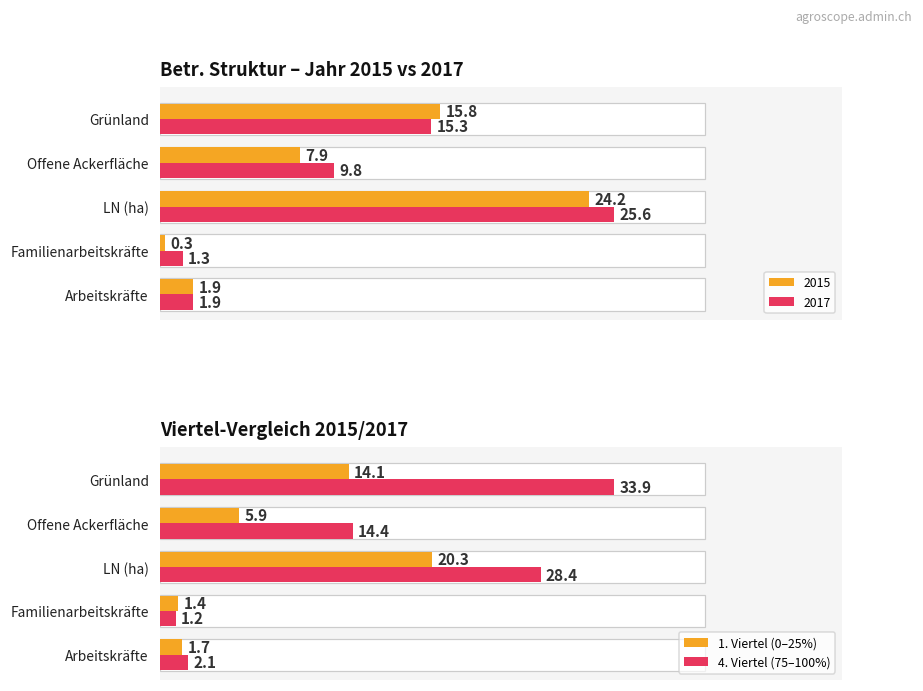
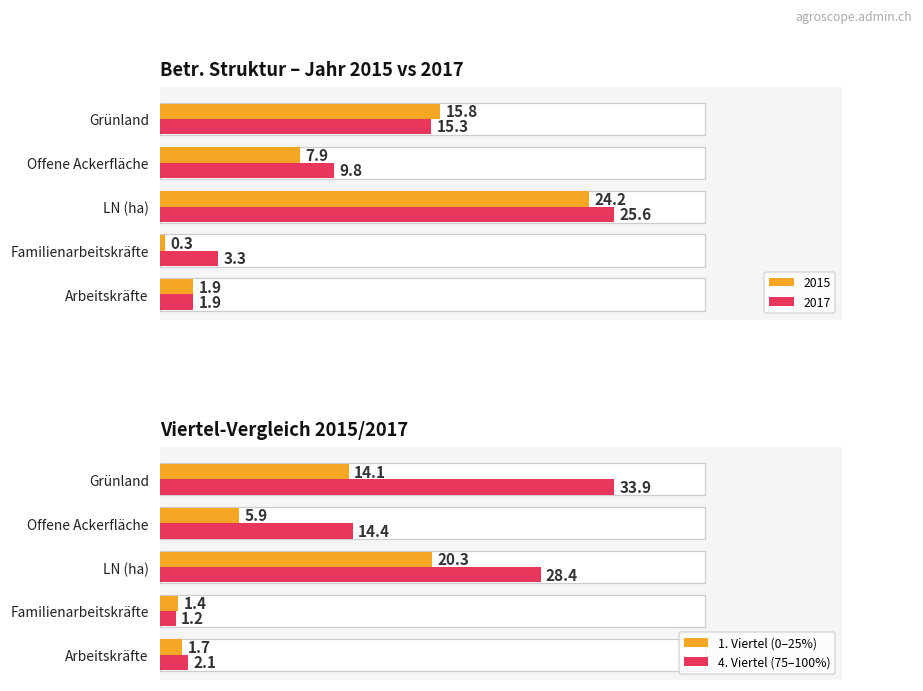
  {
    "Betr. Struktur – Jahr 2015 vs 2017": {
      "2017": {
-       "Familienarbeitskräfte": 1.3
+       "Familienarbeitskräfte": 3.3
      }
    }
  }
